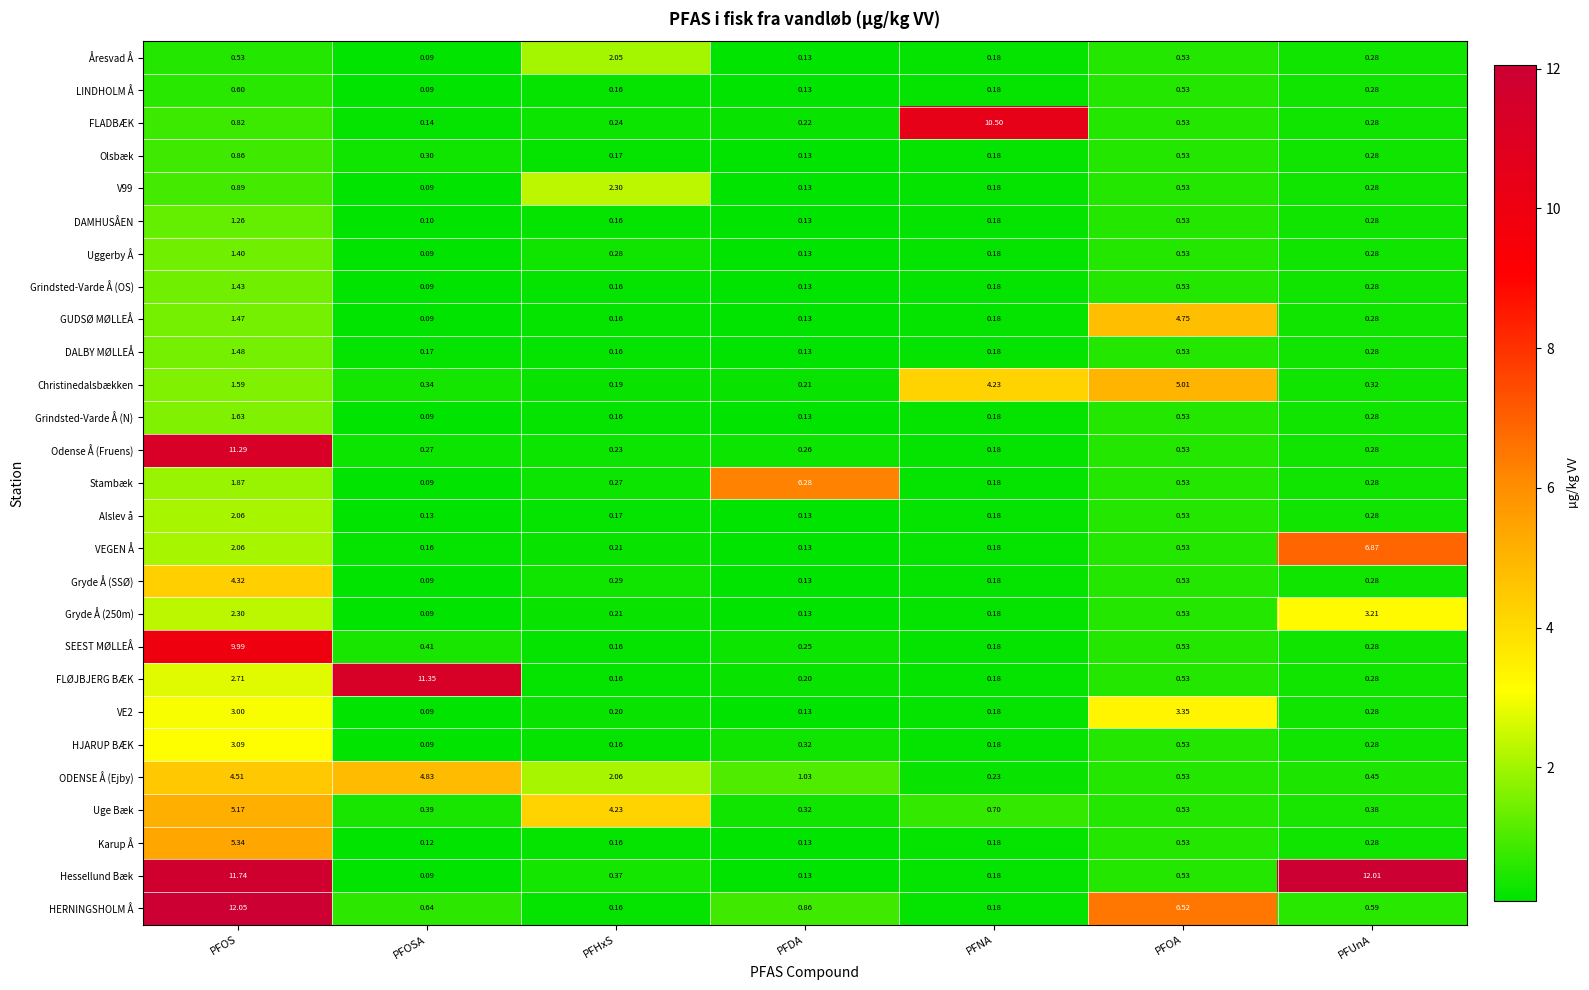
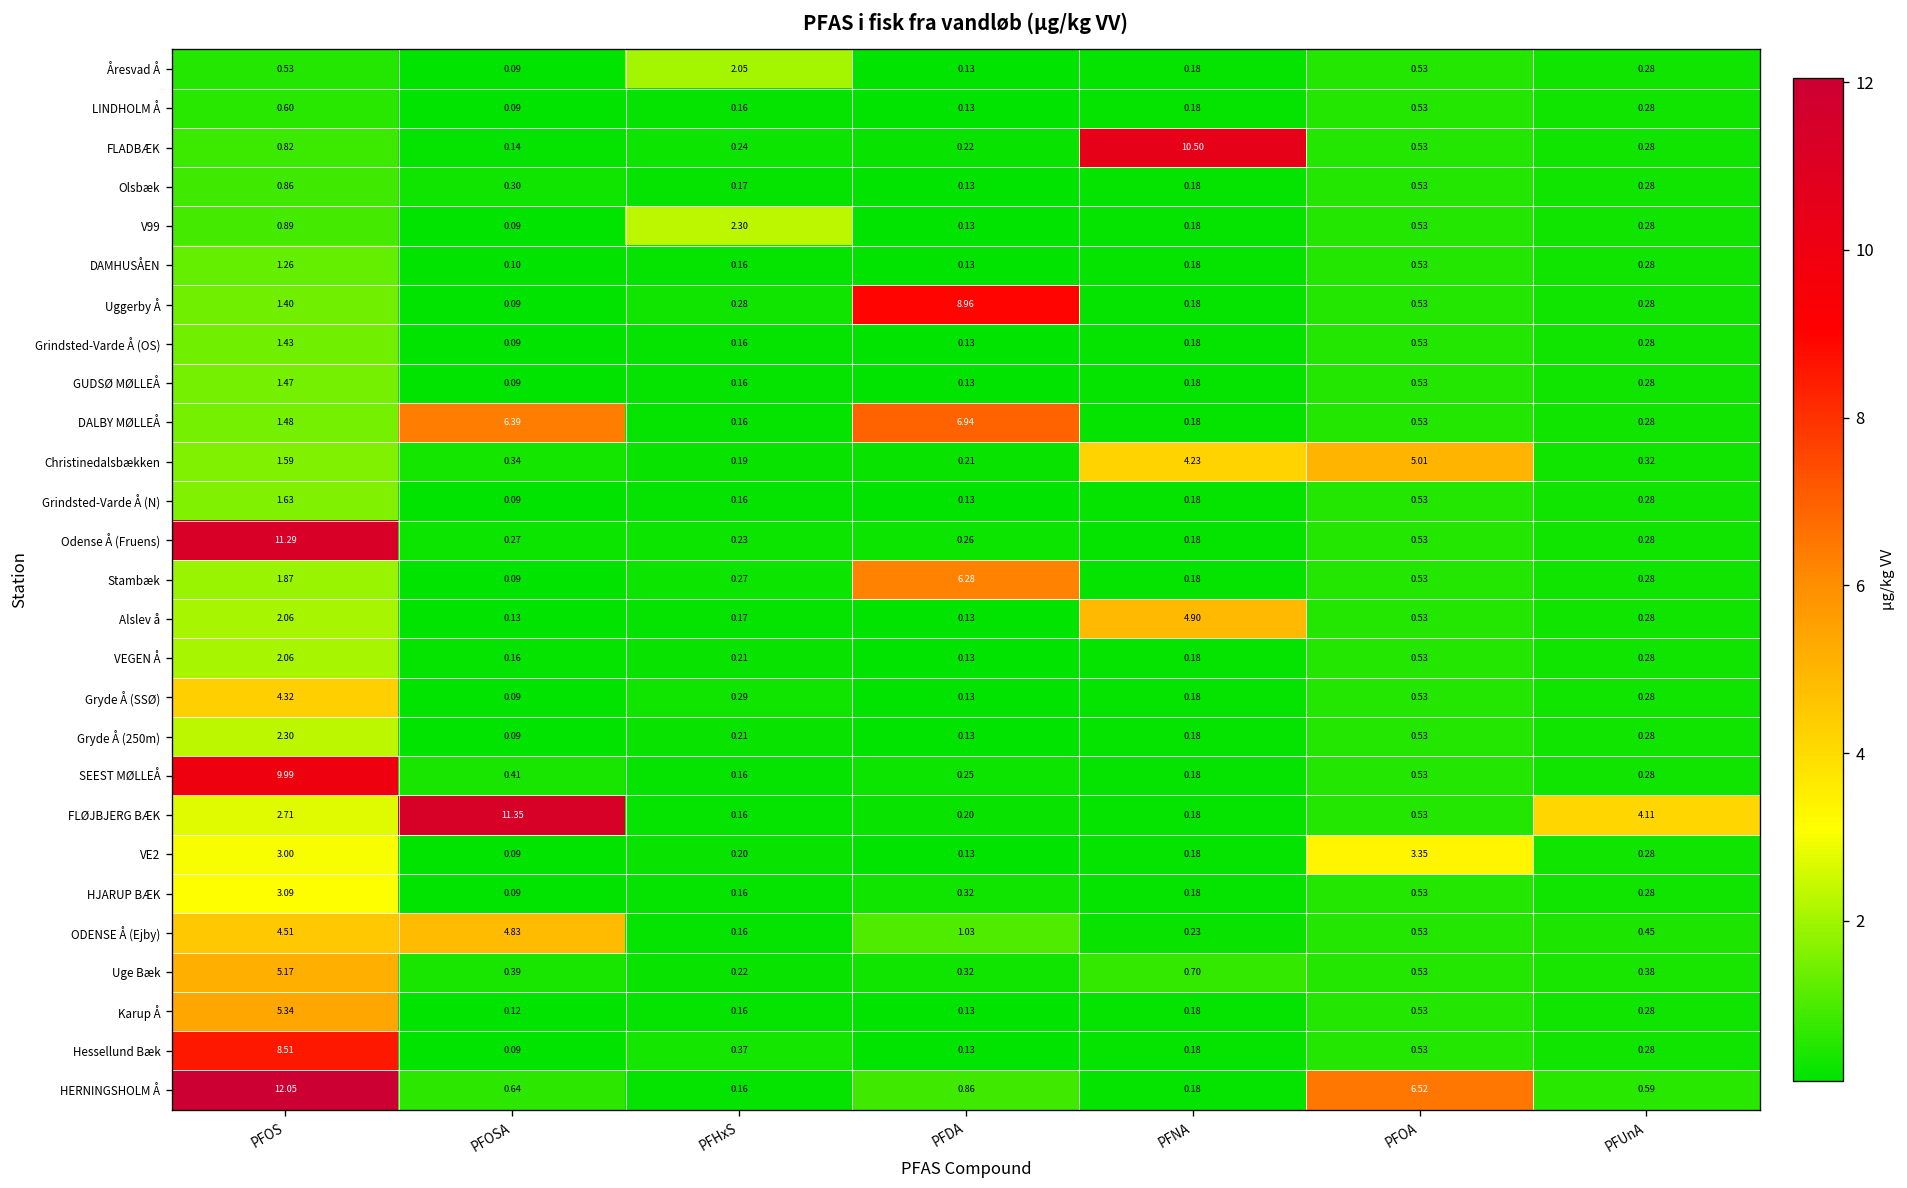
  {
    "Åresvad Å": {
      "PFOS": 0.53,
      "PFOSA": 0.09,
      "PFHxS": 2.05,
      "PFDA": 0.13,
      "PFNA": 0.18,
      "PFOA": 0.53,
      "PFUnA": 0.28
    },
    "LINDHOLM Å": {
      "PFOS": 0.60,
      "PFOSA": 0.09,
      "PFHxS": 0.16,
      "PFDA": 0.13,
      "PFNA": 0.18,
      "PFOA": 0.53,
      "PFUnA": 0.28
    },
    "FLADBÆK": {
      "PFOS": 0.82,
      "PFOSA": 0.14,
      "PFHxS": 0.24,
      "PFDA": 0.22,
      "PFNA": 10.50,
      "PFOA": 0.53,
      "PFUnA": 0.28
    },
    "Olsbæk": {
      "PFOS": 0.86,
      "PFOSA": 0.30,
      "PFHxS": 0.17,
      "PFDA": 0.13,
      "PFNA": 0.18,
      "PFOA": 0.53,
      "PFUnA": 0.28
    },
    "V99": {
      "PFOS": 0.89,
      "PFOSA": 0.09,
      "PFHxS": 2.30,
      "PFDA": 0.13,
      "PFNA": 0.18,
      "PFOA": 0.53,
      "PFUnA": 0.28
    },
    "DAMHUSÅEN": {
      "PFOS": 1.26,
      "PFOSA": 0.10,
      "PFHxS": 0.16,
      "PFDA": 0.13,
      "PFNA": 0.18,
      "PFOA": 0.53,
      "PFUnA": 0.28
    },
    "Uggerby Å": {
      "PFOS": 1.40,
      "PFOSA": 0.09,
      "PFHxS": 0.28,
-     "PFDA": 0.13,
+     "PFDA": 8.96,
      "PFNA": 0.18,
      "PFOA": 0.53,
      "PFUnA": 0.28
    },
    "Grindsted-Varde Å (OS)": {
      "PFOS": 1.43,
      "PFOSA": 0.09,
      "PFHxS": 0.16,
      "PFDA": 0.13,
      "PFNA": 0.18,
      "PFOA": 0.53,
      "PFUnA": 0.28
    },
    "GUDSØ MØLLEÅ": {
      "PFOS": 1.47,
      "PFOSA": 0.09,
      "PFHxS": 0.16,
      "PFDA": 0.13,
      "PFNA": 0.18,
-     "PFOA": 4.75,
+     "PFOA": 0.53,
      "PFUnA": 0.28
    },
    "DALBY MØLLEÅ": {
      "PFOS": 1.48,
-     "PFOSA": 0.17,
+     "PFOSA": 6.39,
      "PFHxS": 0.16,
-     "PFDA": 0.13,
+     "PFDA": 6.94,
      "PFNA": 0.18,
      "PFOA": 0.53,
      "PFUnA": 0.28
    },
    "Christinedalsbækken": {
      "PFOS": 1.59,
      "PFOSA": 0.34,
      "PFHxS": 0.19,
      "PFDA": 0.21,
      "PFNA": 4.23,
      "PFOA": 5.01,
      "PFUnA": 0.32
    },
    "Grindsted-Varde Å (N)": {
      "PFOS": 1.63,
      "PFOSA": 0.09,
      "PFHxS": 0.16,
      "PFDA": 0.13,
      "PFNA": 0.18,
      "PFOA": 0.53,
      "PFUnA": 0.28
    },
    "Odense Å (Fruens)": {
      "PFOS": 11.29,
      "PFOSA": 0.27,
      "PFHxS": 0.23,
      "PFDA": 0.26,
      "PFNA": 0.18,
      "PFOA": 0.53,
      "PFUnA": 0.28
    },
    "Stambæk": {
      "PFOS": 1.87,
      "PFOSA": 0.09,
      "PFHxS": 0.27,
      "PFDA": 6.28,
      "PFNA": 0.18,
      "PFOA": 0.53,
      "PFUnA": 0.28
    },
    "Alslev å": {
      "PFOS": 2.06,
      "PFOSA": 0.13,
      "PFHxS": 0.17,
      "PFDA": 0.13,
-     "PFNA": 0.18,
+     "PFNA": 4.90,
      "PFOA": 0.53,
      "PFUnA": 0.28
    },
    "VEGEN Å": {
      "PFOS": 2.06,
      "PFOSA": 0.16,
      "PFHxS": 0.21,
      "PFDA": 0.13,
      "PFNA": 0.18,
      "PFOA": 0.53,
-     "PFUnA": 6.87
+     "PFUnA": 0.28
    },
    "Gryde Å (SSØ)": {
      "PFOS": 4.32,
      "PFOSA": 0.09,
      "PFHxS": 0.29,
      "PFDA": 0.13,
      "PFNA": 0.18,
      "PFOA": 0.53,
      "PFUnA": 0.28
    },
    "Gryde Å (250m)": {
      "PFOS": 2.30,
      "PFOSA": 0.09,
      "PFHxS": 0.21,
      "PFDA": 0.13,
      "PFNA": 0.18,
      "PFOA": 0.53,
-     "PFUnA": 3.21
+     "PFUnA": 0.28
    },
    "SEEST MØLLEÅ": {
      "PFOS": 9.99,
      "PFOSA": 0.41,
      "PFHxS": 0.16,
      "PFDA": 0.25,
      "PFNA": 0.18,
      "PFOA": 0.53,
      "PFUnA": 0.28
    },
    "FLØJBJERG BÆK": {
      "PFOS": 2.71,
      "PFOSA": 11.35,
      "PFHxS": 0.16,
      "PFDA": 0.20,
      "PFNA": 0.18,
      "PFOA": 0.53,
-     "PFUnA": 0.28
+     "PFUnA": 4.11
    },
    "VE2": {
      "PFOS": 3.00,
      "PFOSA": 0.09,
      "PFHxS": 0.20,
      "PFDA": 0.13,
      "PFNA": 0.18,
      "PFOA": 3.35,
      "PFUnA": 0.28
    },
    "HJARUP BÆK": {
      "PFOS": 3.09,
      "PFOSA": 0.09,
      "PFHxS": 0.16,
      "PFDA": 0.32,
      "PFNA": 0.18,
      "PFOA": 0.53,
      "PFUnA": 0.28
    },
    "ODENSE Å (Ejby)": {
      "PFOS": 4.51,
      "PFOSA": 4.83,
-     "PFHxS": 2.06,
+     "PFHxS": 0.16,
      "PFDA": 1.03,
      "PFNA": 0.23,
      "PFOA": 0.53,
      "PFUnA": 0.45
    },
    "Uge Bæk": {
      "PFOS": 5.17,
      "PFOSA": 0.39,
-     "PFHxS": 4.23,
+     "PFHxS": 0.22,
      "PFDA": 0.32,
      "PFNA": 0.70,
      "PFOA": 0.53,
      "PFUnA": 0.38
    },
    "Karup Å": {
      "PFOS": 5.34,
      "PFOSA": 0.12,
      "PFHxS": 0.16,
      "PFDA": 0.13,
      "PFNA": 0.18,
      "PFOA": 0.53,
      "PFUnA": 0.28
    },
    "Hessellund Bæk": {
-     "PFOS": 11.74,
+     "PFOS": 8.51,
      "PFOSA": 0.09,
      "PFHxS": 0.37,
      "PFDA": 0.13,
      "PFNA": 0.18,
      "PFOA": 0.53,
-     "PFUnA": 12.01
+     "PFUnA": 0.28
    },
    "HERNINGSHOLM Å": {
      "PFOS": 12.05,
      "PFOSA": 0.64,
      "PFHxS": 0.16,
      "PFDA": 0.86,
      "PFNA": 0.18,
      "PFOA": 6.52,
      "PFUnA": 0.59
    }
  }
